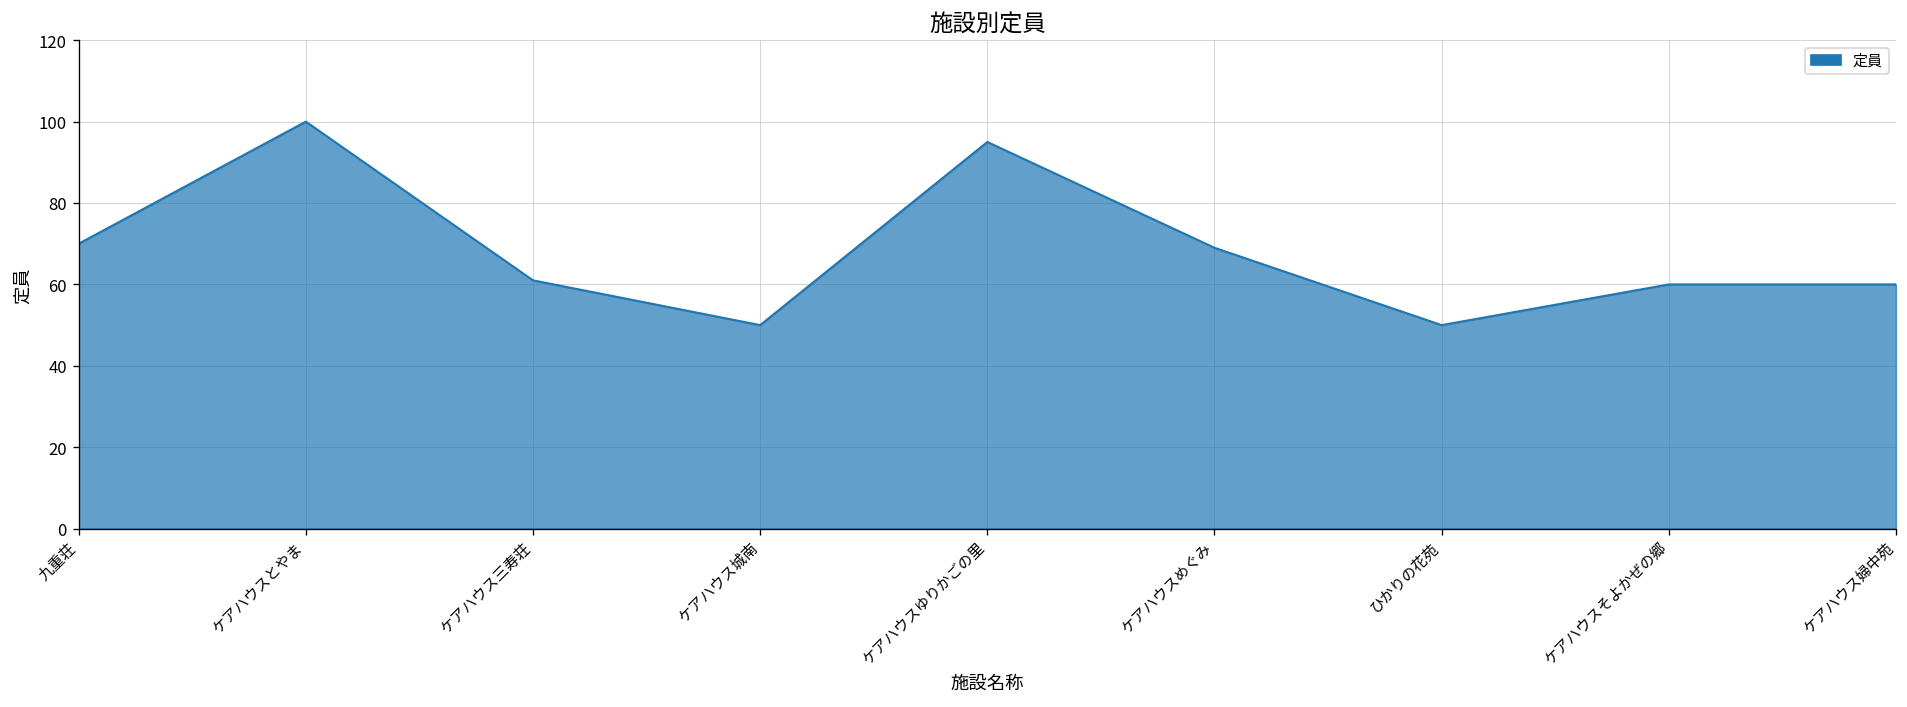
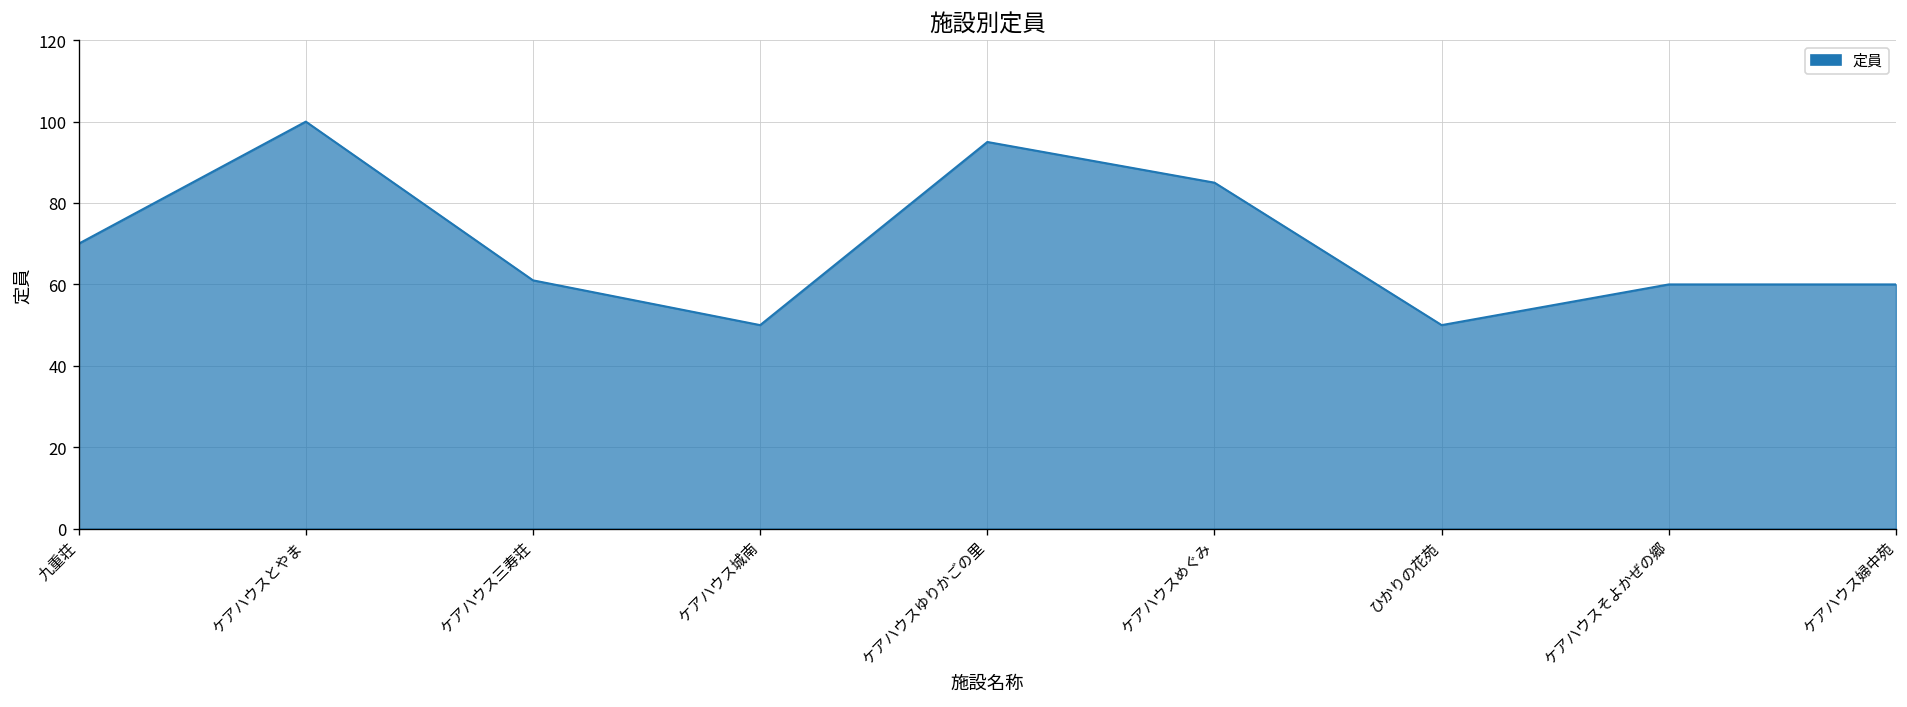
  {
    "九重荘": 70,
    "ケアハウスとやま": 100,
    "ケアハウス三寿荘": 61,
    "ケアハウス城南": 50,
    "ケアハウスゆりかごの里": 95,
-   "ケアハウスめぐみ": 69,
+   "ケアハウスめぐみ": 85,
    "ひかりの花苑": 50,
    "ケアハウスそよかぜの郷": 60,
    "ケアハウス婦中苑": 60
  }
